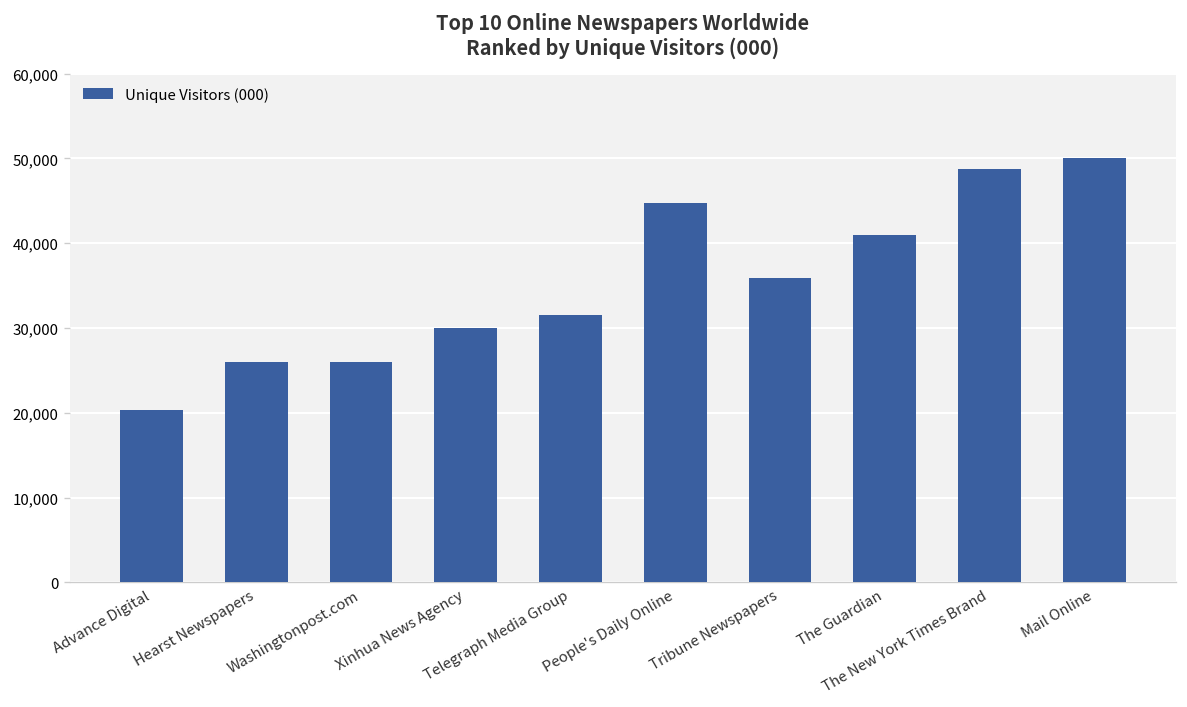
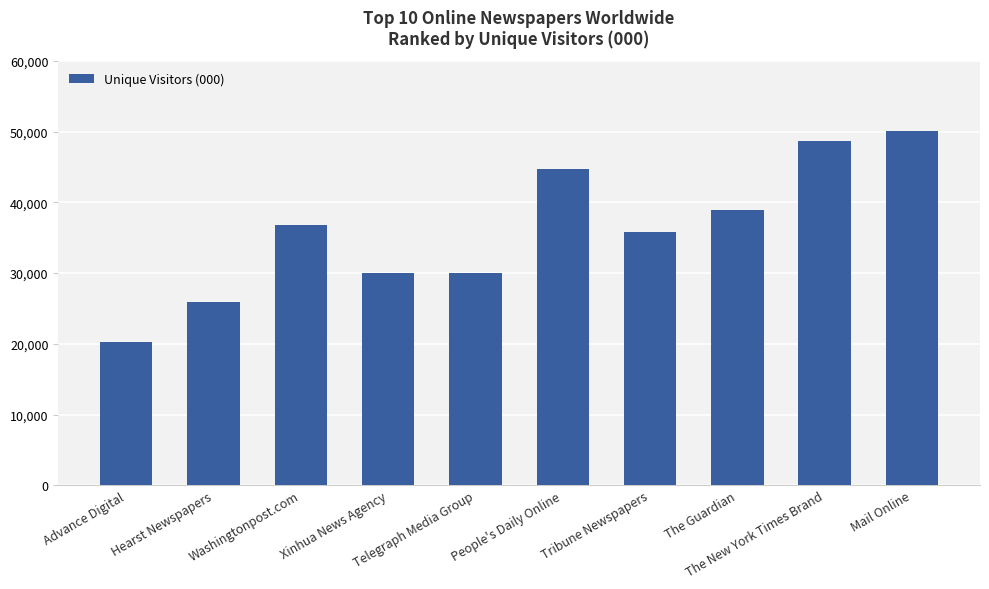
  {
    "Advance Digital": "20,000",
    "Hearst Newspapers": "26,000",
-   "Washingtonpost.com": "26,000",
+   "Washingtonpost.com": "37,000",
    "Xinhua News Agency": "30,000",
-   "Telegraph Media Group": "32,000",
+   "Telegraph Media Group": "30,000",
    "People's Daily Online": "45,000",
    "Tribune Newspapers": "36,000",
-   "The Guardian": "41,000",
+   "The Guardian": "39,000",
    "The New York Times Brand": "49,000",
    "Mail Online": "50,000"
  }
